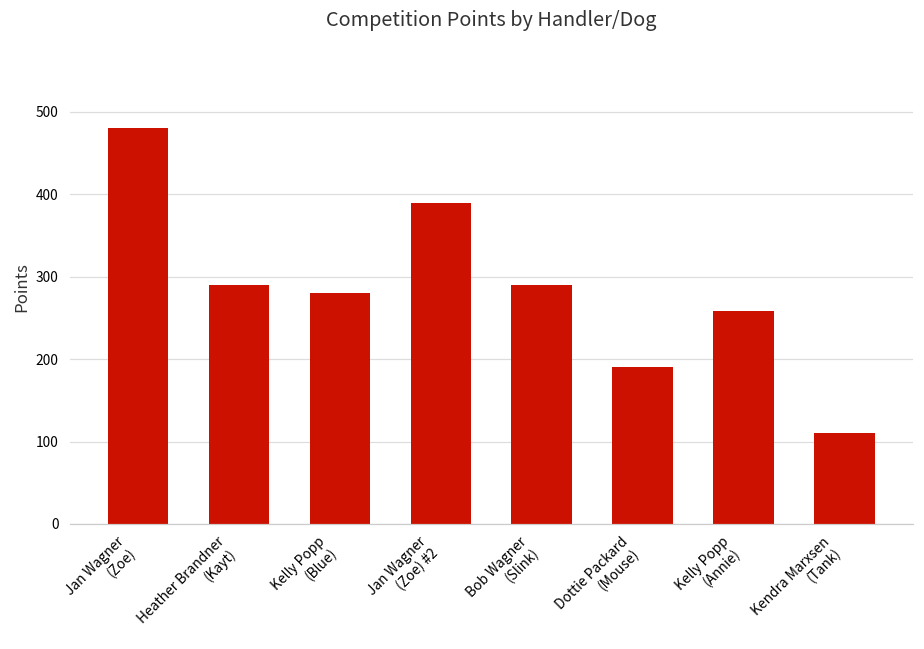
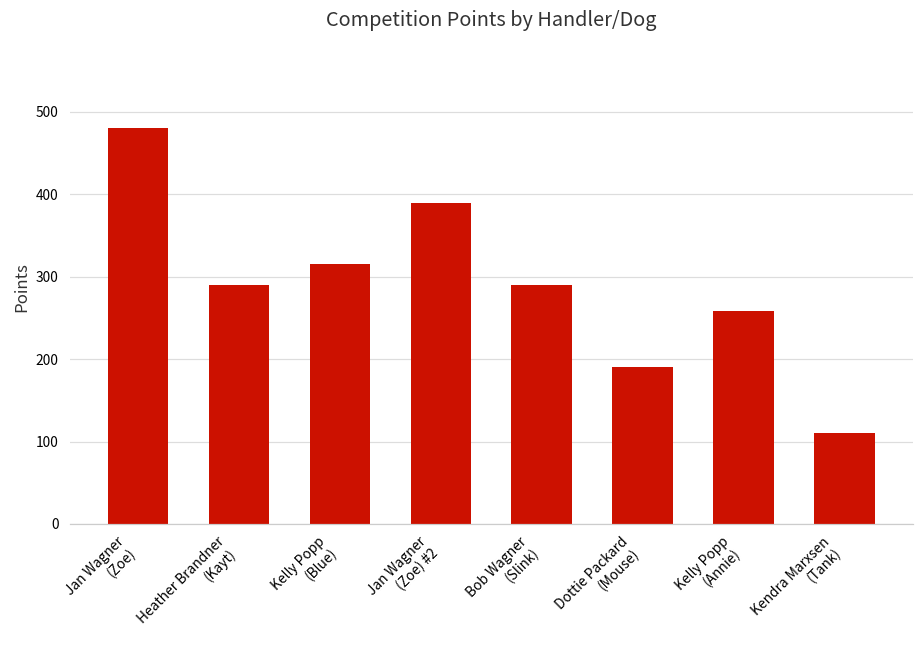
  {
    "Jan Wagner (Zoe)": 480,
    "Heather Brandner (Kayt)": 290,
-   "Kelly Popp (Blue)": 280,
+   "Kelly Popp (Blue)": 320,
    "Jan Wagner (Zoe) #2": 390,
    "Bob Wagner (Slink)": 290,
    "Dottie Packard (Mouse)": 190,
    "Kelly Popp (Annie)": 260,
    "Kendra Marxsen (Tank)": 110
  }
